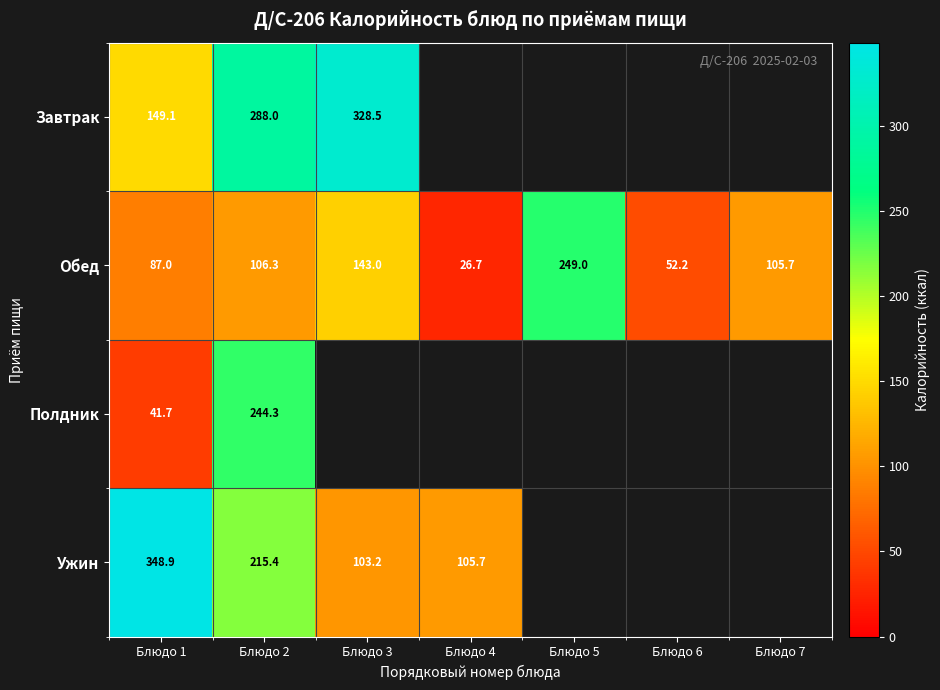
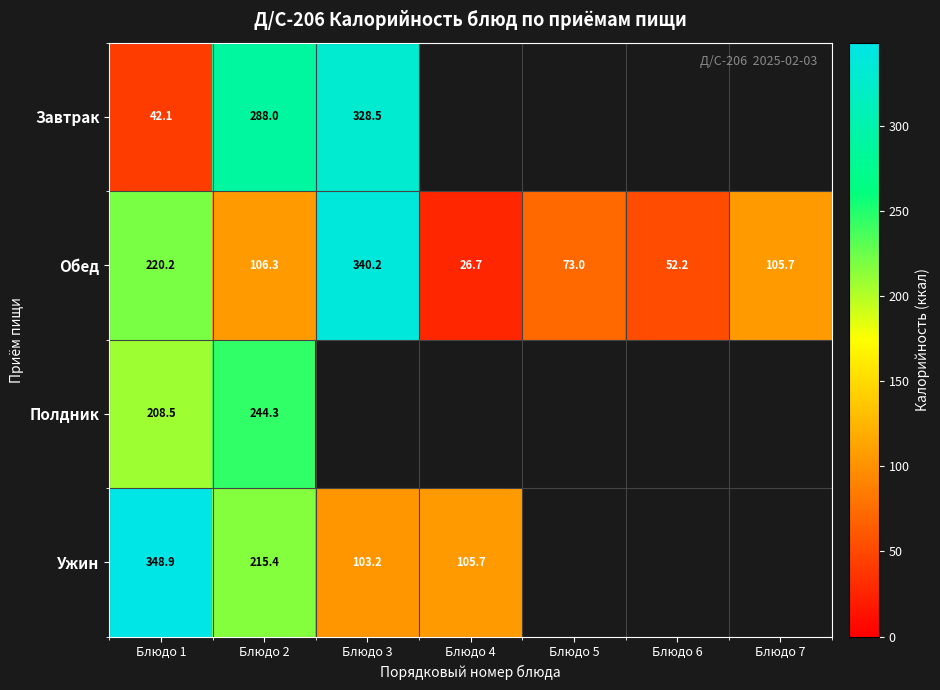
  {
    "Завтрак": {
-     "Блюдо 1": 149.1,
+     "Блюдо 1": 42.1,
      "Блюдо 2": 288.0,
      "Блюдо 3": 328.5
    },
    "Обед": {
-     "Блюдо 1": 87.0,
+     "Блюдо 1": 220.2,
      "Блюдо 2": 106.3,
-     "Блюдо 3": 143.0,
+     "Блюдо 3": 340.2,
      "Блюдо 4": 26.7,
-     "Блюдо 5": 249.0,
+     "Блюдо 5": 73.0,
      "Блюдо 6": 52.2,
      "Блюдо 7": 105.7
    },
    "Полдник": {
-     "Блюдо 1": 41.7,
+     "Блюдо 1": 208.5,
      "Блюдо 2": 244.3
    },
    "Ужин": {
      "Блюдо 1": 348.9,
      "Блюдо 2": 215.4,
      "Блюдо 3": 103.2,
      "Блюдо 4": 105.7
    }
  }
